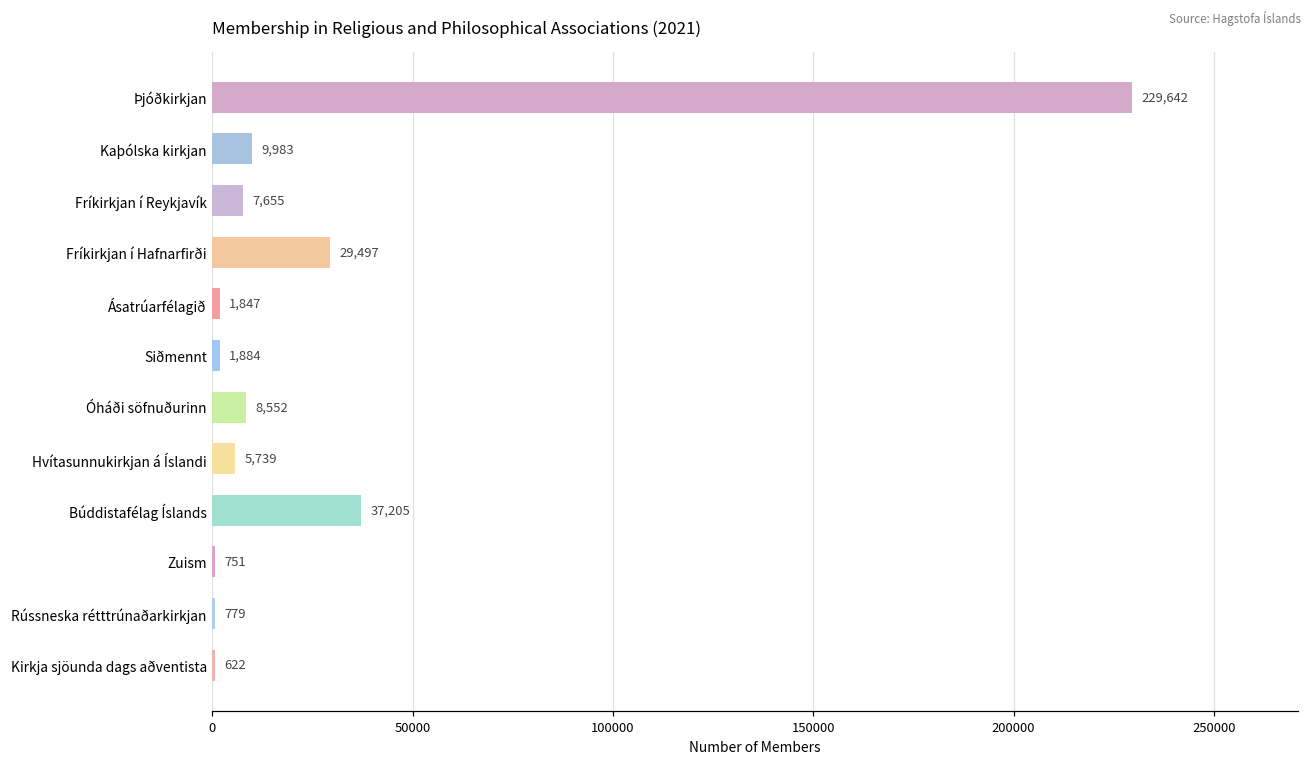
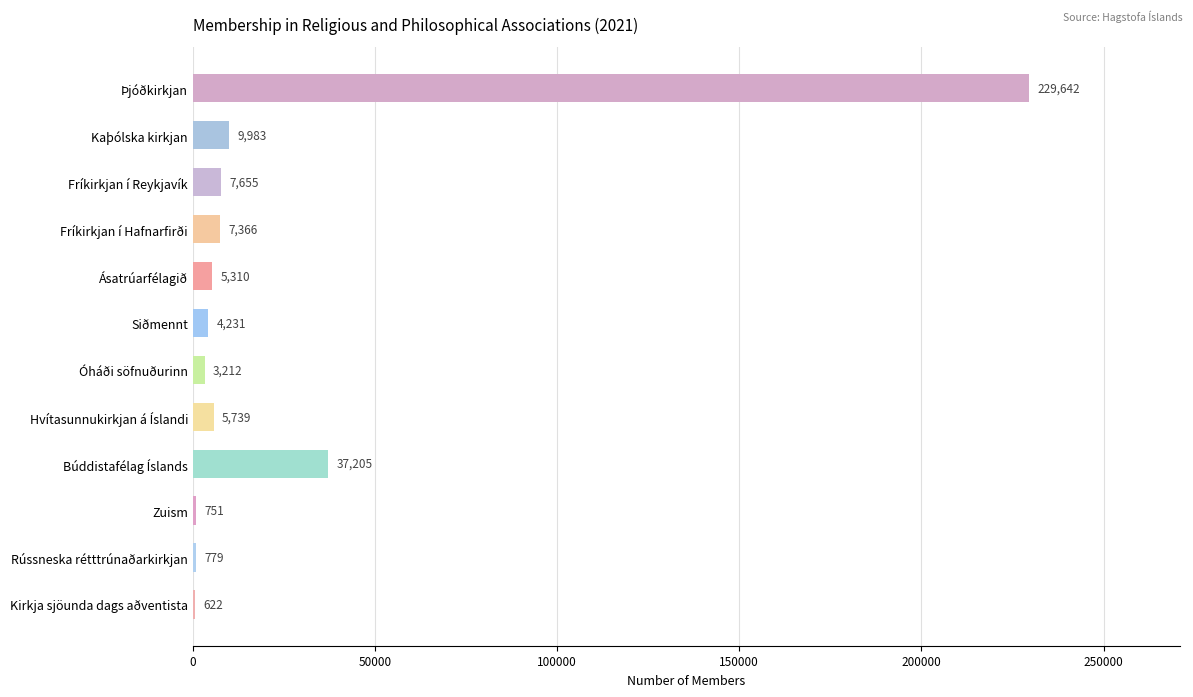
  {
    "Þjóðkirkjan": "229,642",
    "Kaþólska kirkjan": "9,983",
    "Fríkirkjan í Reykjavík": "7,655",
-   "Fríkirkjan í Hafnarfirði": "29,497",
-   "Ásatrúarfélagið": "1,847",
-   "Siðmennt": "1,884",
-   "Óháði söfnuðurinn": "8,552",
+   "Fríkirkjan í Hafnarfirði": "7,366",
+   "Ásatrúarfélagið": "5,310",
+   "Siðmennt": "4,231",
+   "Óháði söfnuðurinn": "3,212",
    "Hvítasunnukirkjan á Íslandi": "5,739",
    "Búddistafélag Íslands": "37,205",
    "Zuism": "751",
    "Rússneska rétttrúnaðarkirkjan": "779",
    "Kirkja sjöunda dags aðventista": "622"
  }
